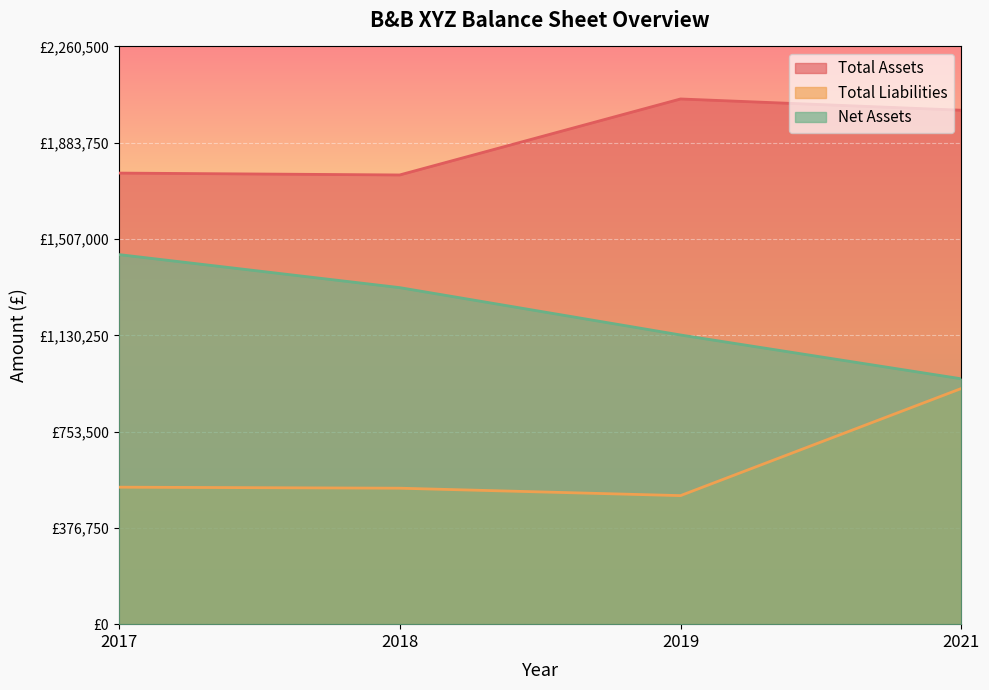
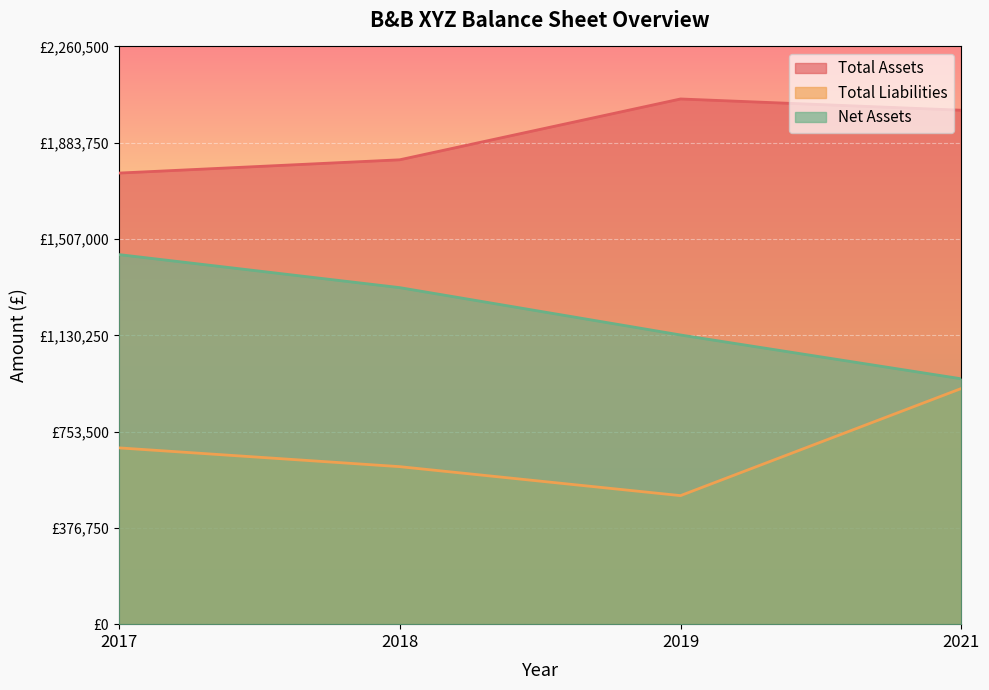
  {
    "Total Assets": {
      "2017": "£1,770,000",
-     "2018": "£1,760,000",
+     "2018": "£1,820,000",
      "2019": "£2,060,000",
      "2021": "£2,010,000"
    },
    "Total Liabilities": {
-     "2017": "£540,000",
-     "2018": "£530,000",
+     "2017": "£690,000",
+     "2018": "£620,000",
      "2019": "£500,000",
      "2021": "£920,000"
    },
    "Net Assets": {
      "2017": "£1,450,000",
      "2018": "£1,320,000",
      "2019": "£1,130,000",
      "2021": "£960,000"
    }
  }
